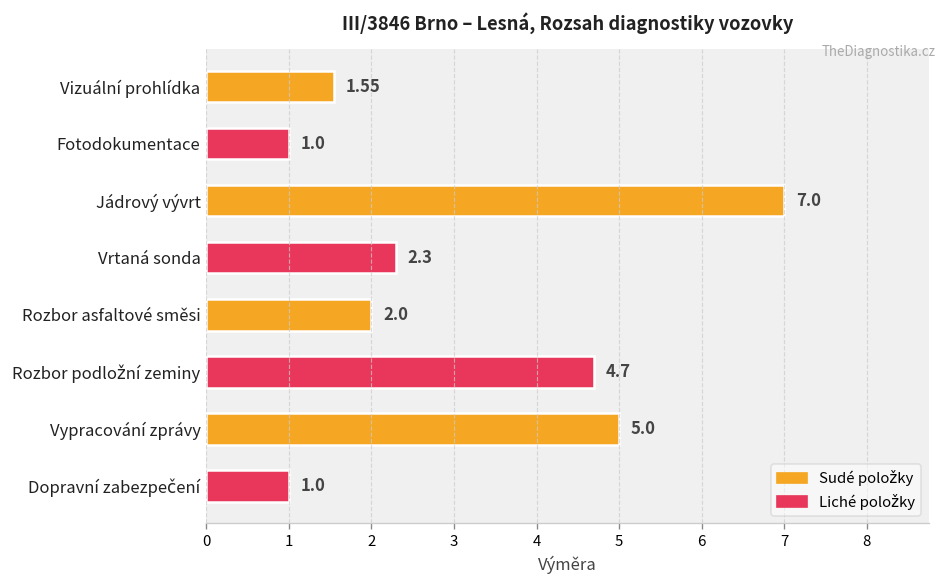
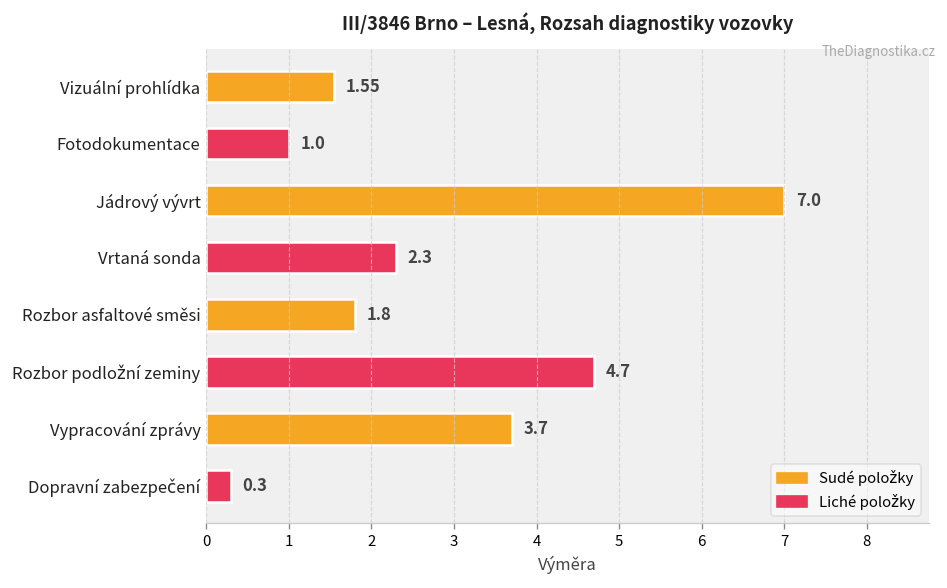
  {
    "Vizuální prohlídka": 1.55,
    "Fotodokumentace": 1.0,
    "Jádrový vývrt": 7.0,
    "Vrtaná sonda": 2.3,
-   "Rozbor asfaltové směsi": 2.0,
+   "Rozbor asfaltové směsi": 1.8,
    "Rozbor podložní zeminy": 4.7,
-   "Vypracování zprávy": 5.0,
-   "Dopravní zabezpečení": 1.0
+   "Vypracování zprávy": 3.7,
+   "Dopravní zabezpečení": 0.3
  }
